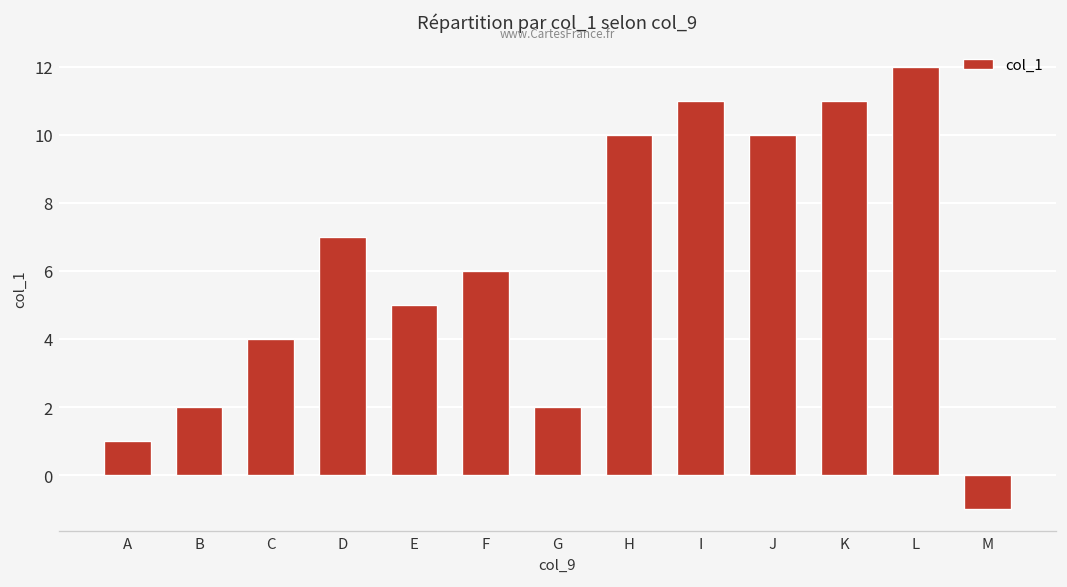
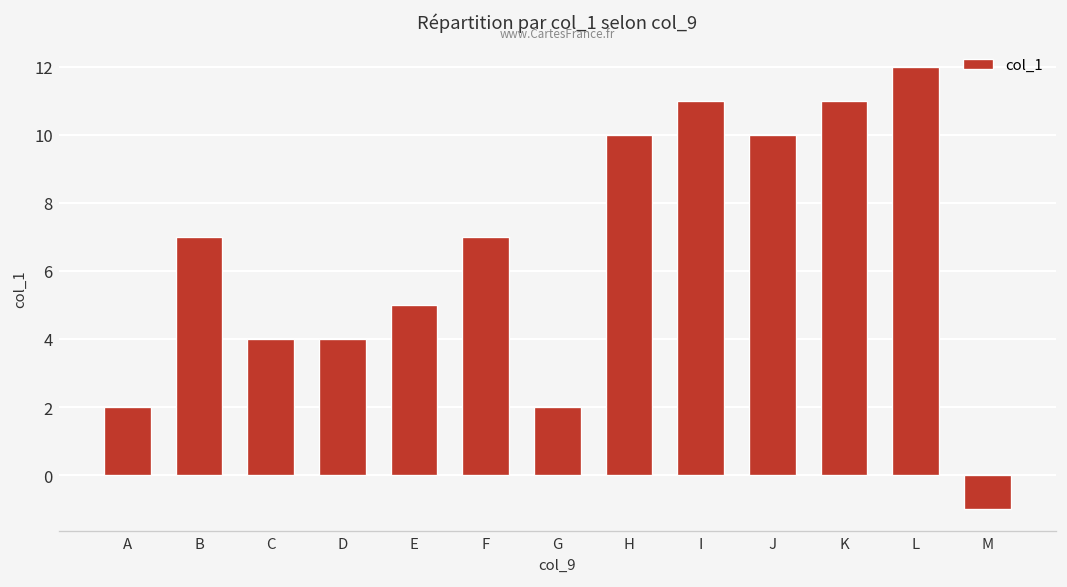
  {
-   "A": 1,
-   "B": 2,
+   "A": 2,
+   "B": 7,
    "C": 4,
-   "D": 7,
+   "D": 4,
    "E": 5,
-   "F": 6,
+   "F": 7,
    "G": 2,
    "H": 10,
    "I": 11,
    "J": 10,
    "K": 11,
    "L": 12,
    "M": -1
  }
